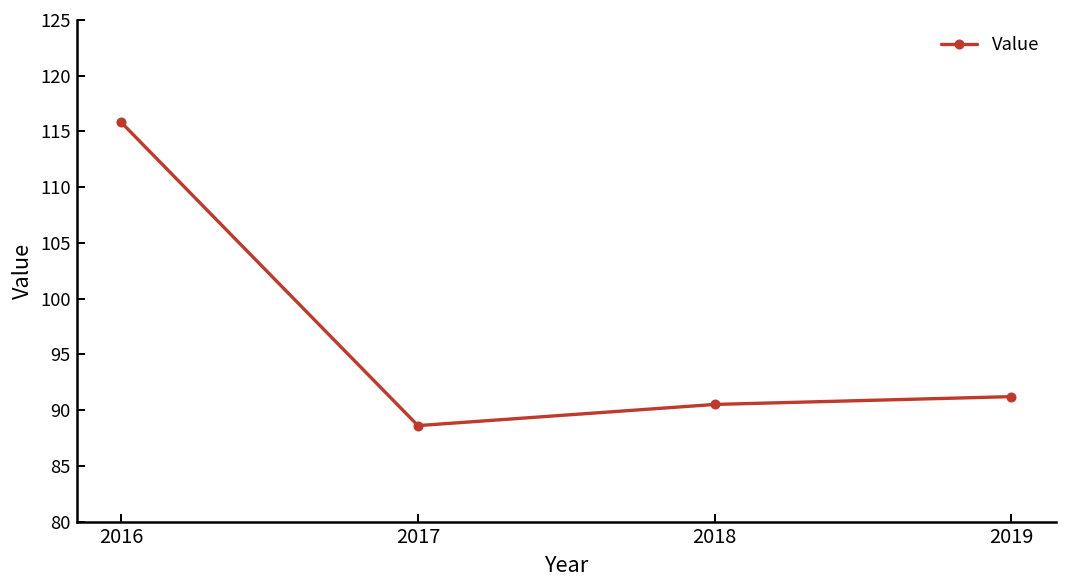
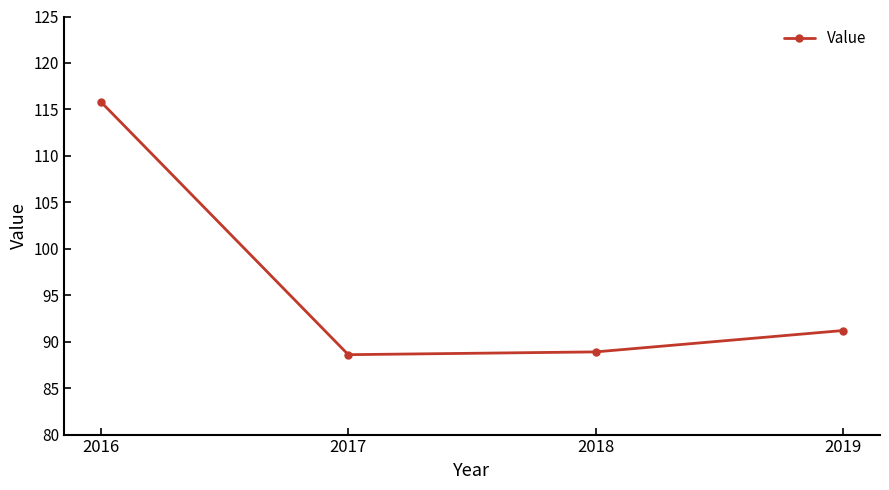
  {
    "2016": 116,
    "2017": 89,
-   "2018": 91,
+   "2018": 89,
    "2019": 91
  }
